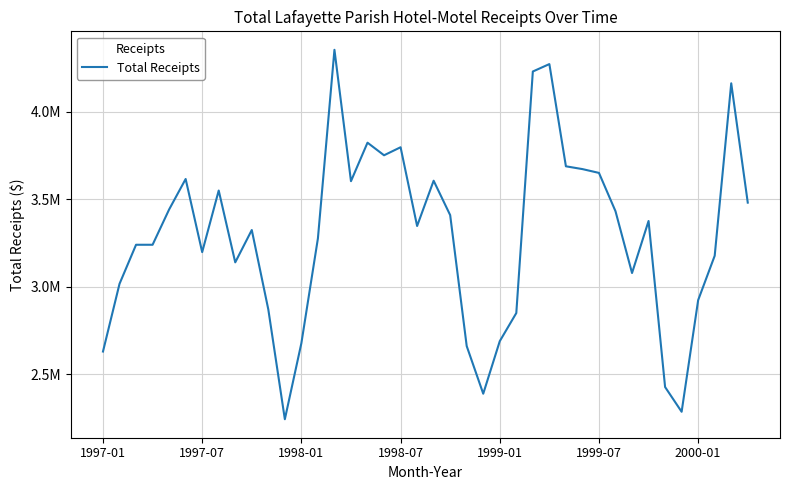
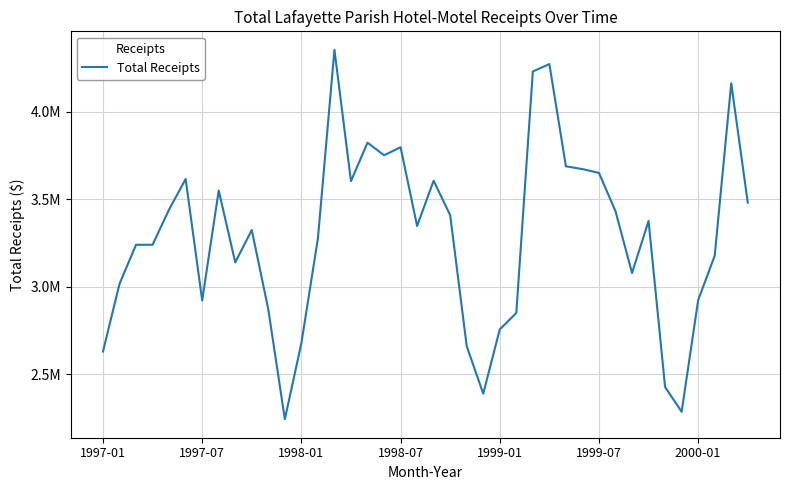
  {
    "1997-01": 2630000,
-   "1997-07": 3200000,
+   "1997-07": 2920000,
    "1998-01": 2680000,
    "1998-07": 3800000,
-   "1999-01": 2690000,
+   "1999-01": 2760000,
    "1999-07": 3650000,
    "2000-01": 2920000
  }
